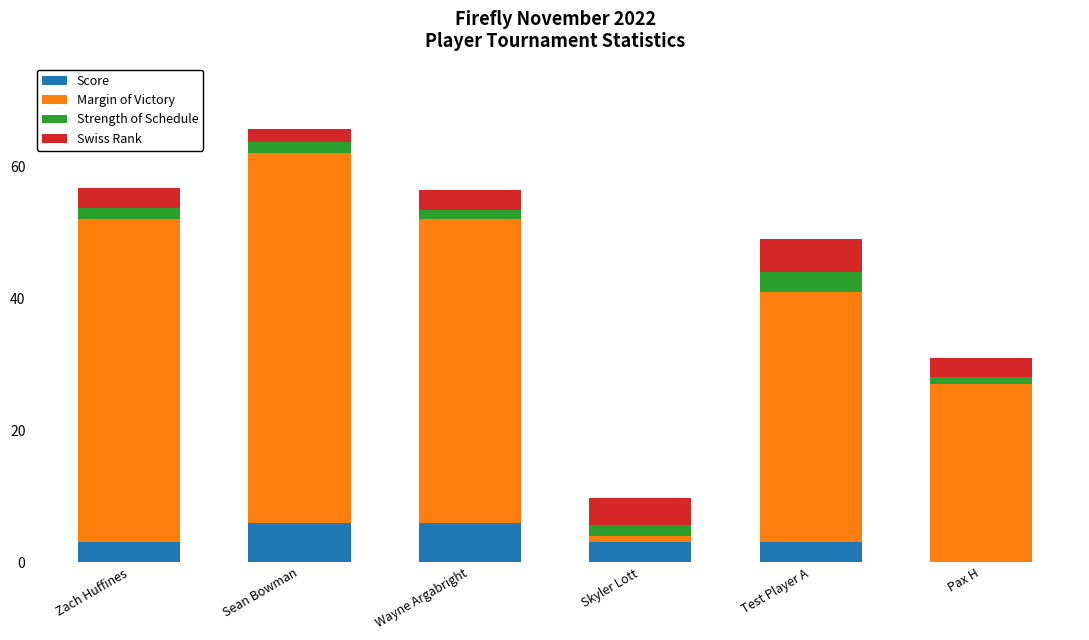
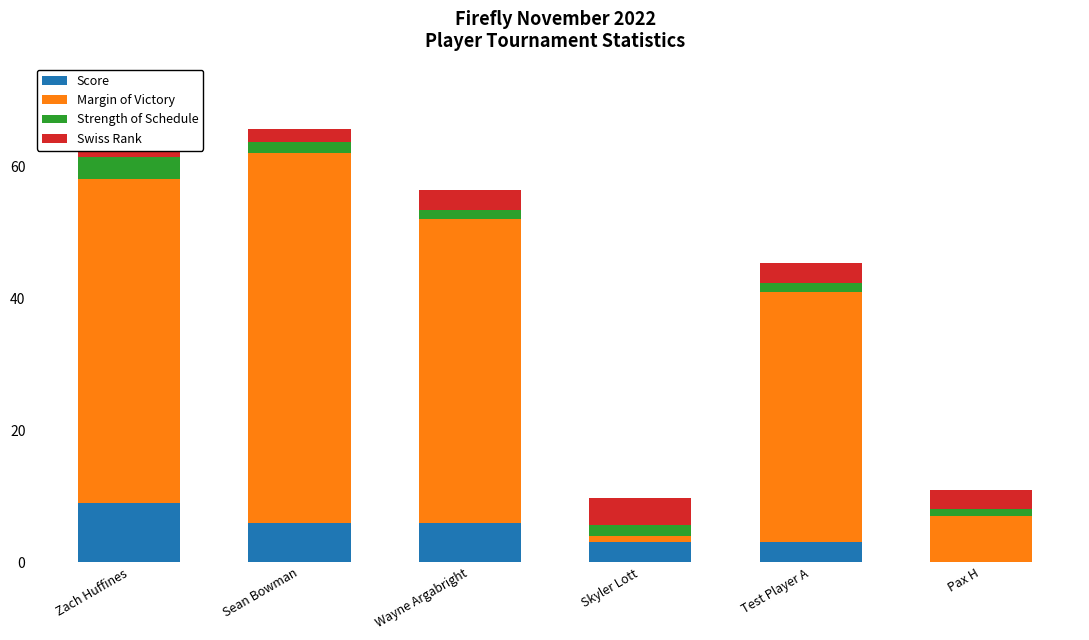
  {
    "Score": {
-     "Zach Huffines": 3,
+     "Zach Huffines": 9,
      "Sean Bowman": 6,
      "Wayne Argabright": 6,
      "Skyler Lott": 3,
      "Test Player A": 3,
      "Pax H": 0
    },
    "Margin of Victory": {
      "Zach Huffines": 49,
      "Sean Bowman": 56,
      "Wayne Argabright": 46,
      "Skyler Lott": 1,
      "Test Player A": 38,
-     "Pax H": 27
+     "Pax H": 7
    },
    "Strength of Schedule": {
-     "Zach Huffines": 2,
+     "Zach Huffines": 3,
      "Sean Bowman": 2,
      "Wayne Argabright": 1,
      "Skyler Lott": 2,
-     "Test Player A": 3,
+     "Test Player A": 1,
      "Pax H": 1
    },
    "Swiss Rank": {
      "Sean Bowman": 2,
      "Wayne Argabright": 3,
      "Skyler Lott": 4,
-     "Test Player A": 5,
+     "Test Player A": 3,
      "Pax H": 3
    }
  }
